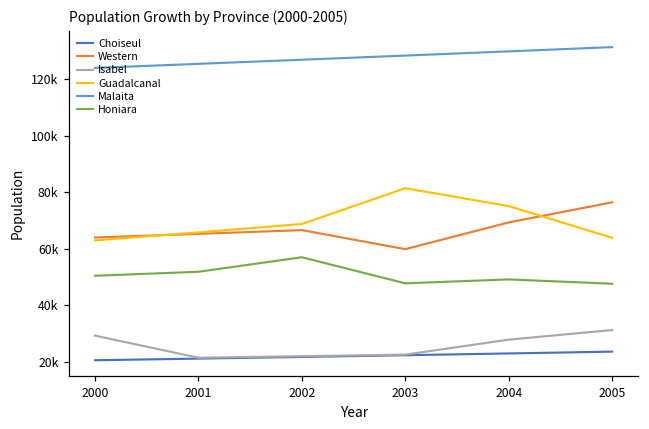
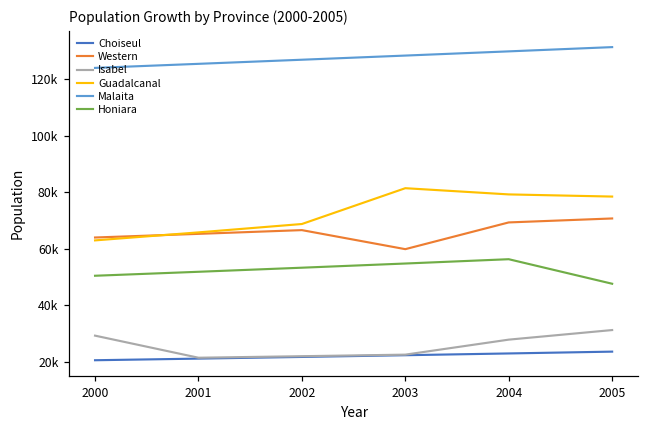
  {
    "Western": {
      "2000": 64000,
      "2002": 67000,
      "2003": 60000,
      "2004": 69000,
-     "2005": 76000
+     "2005": 71000
    },
    "Isabel": {
      "2000": 29000,
      "2004": 28000,
      "2005": 31000
    },
    "Guadalcanal": {
      "2000": 63000,
      "2002": 69000,
      "2003": 81000,
-     "2004": 75000,
-     "2005": 64000
+     "2004": 79000,
+     "2005": 78000
    },
    "Honiara": {
      "2000": 50000,
      "2001": 52000,
-     "2002": 57000,
-     "2003": 48000,
-     "2004": 49000,
+     "2002": 53000,
+     "2003": 55000,
+     "2004": 56000,
      "2005": 48000
    }
  }
